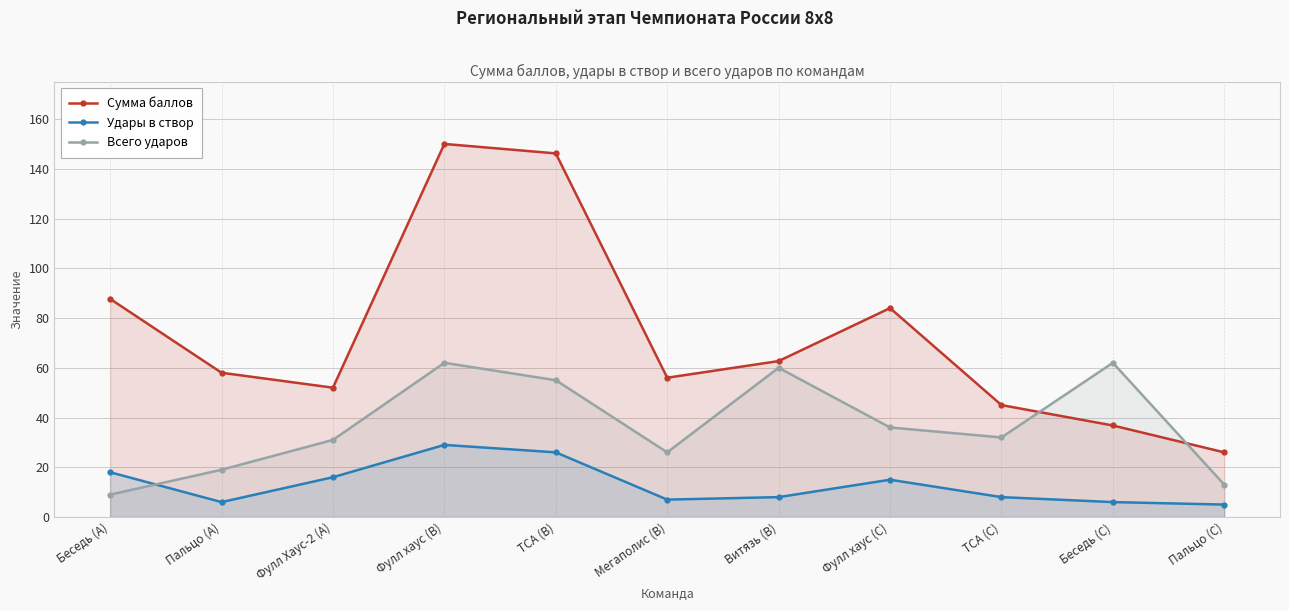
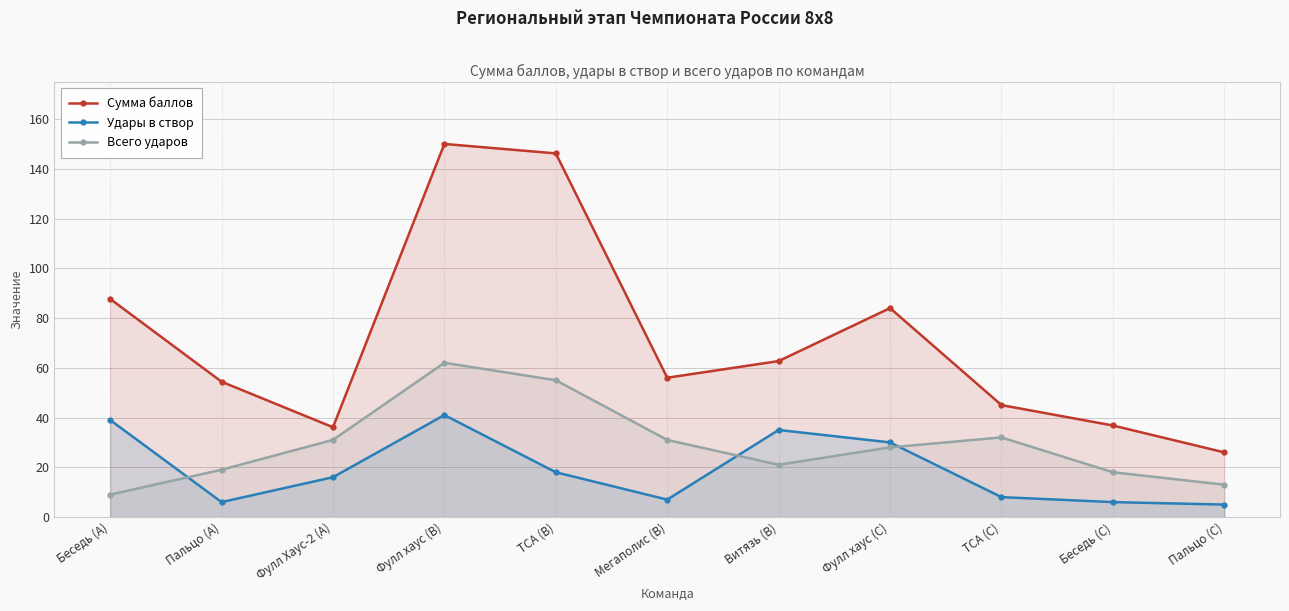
  {
    "Сумма баллов": {
      "Беседь (A)": 88,
-     "Пальцо (A)": 58,
-     "Фулл Хаус-2 (A)": 52,
+     "Пальцо (A)": 54,
+     "Фулл Хаус-2 (A)": 36,
      "Фулл хаус (B)": 150,
      "ТСА (B)": 146,
      "Мегаполис (B)": 56,
      "Витязь (B)": 63,
      "Фулл хаус (C)": 84,
      "ТСА (C)": 45,
      "Беседь (C)": 37,
      "Пальцо (C)": 26
    },
    "Удары в створ": {
-     "Беседь (A)": 18,
+     "Беседь (A)": 39,
      "Пальцо (A)": 6,
      "Фулл Хаус-2 (A)": 16,
-     "Фулл хаус (B)": 29,
-     "ТСА (B)": 26,
+     "Фулл хаус (B)": 41,
+     "ТСА (B)": 18,
      "Мегаполис (B)": 7,
-     "Витязь (B)": 8,
-     "Фулл хаус (C)": 15,
+     "Витязь (B)": 35,
+     "Фулл хаус (C)": 30,
      "ТСА (C)": 8,
      "Беседь (C)": 6,
      "Пальцо (C)": 5
    },
    "Всего ударов": {
      "Беседь (A)": 9,
      "Пальцо (A)": 19,
      "Фулл Хаус-2 (A)": 31,
      "Фулл хаус (B)": 62,
      "ТСА (B)": 55,
-     "Мегаполис (B)": 26,
-     "Витязь (B)": 60,
-     "Фулл хаус (C)": 36,
+     "Мегаполис (B)": 31,
+     "Витязь (B)": 21,
+     "Фулл хаус (C)": 28,
      "ТСА (C)": 32,
-     "Беседь (C)": 62,
+     "Беседь (C)": 18,
      "Пальцо (C)": 13
    }
  }
